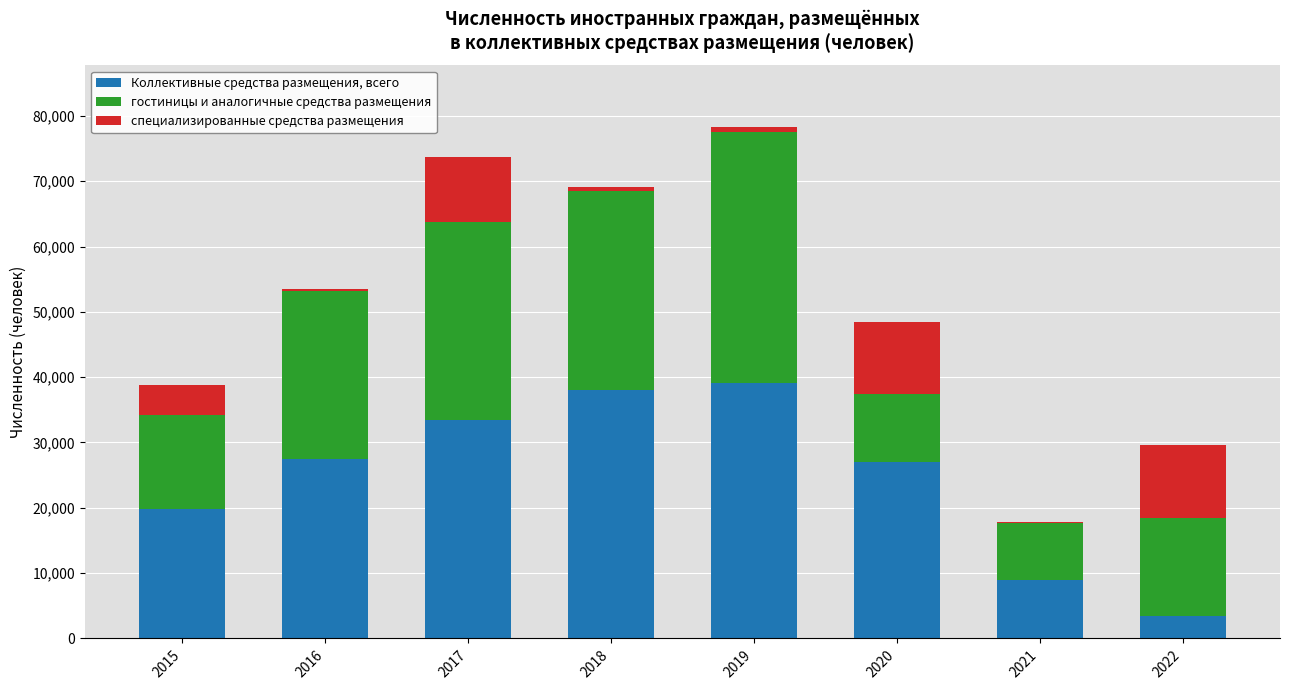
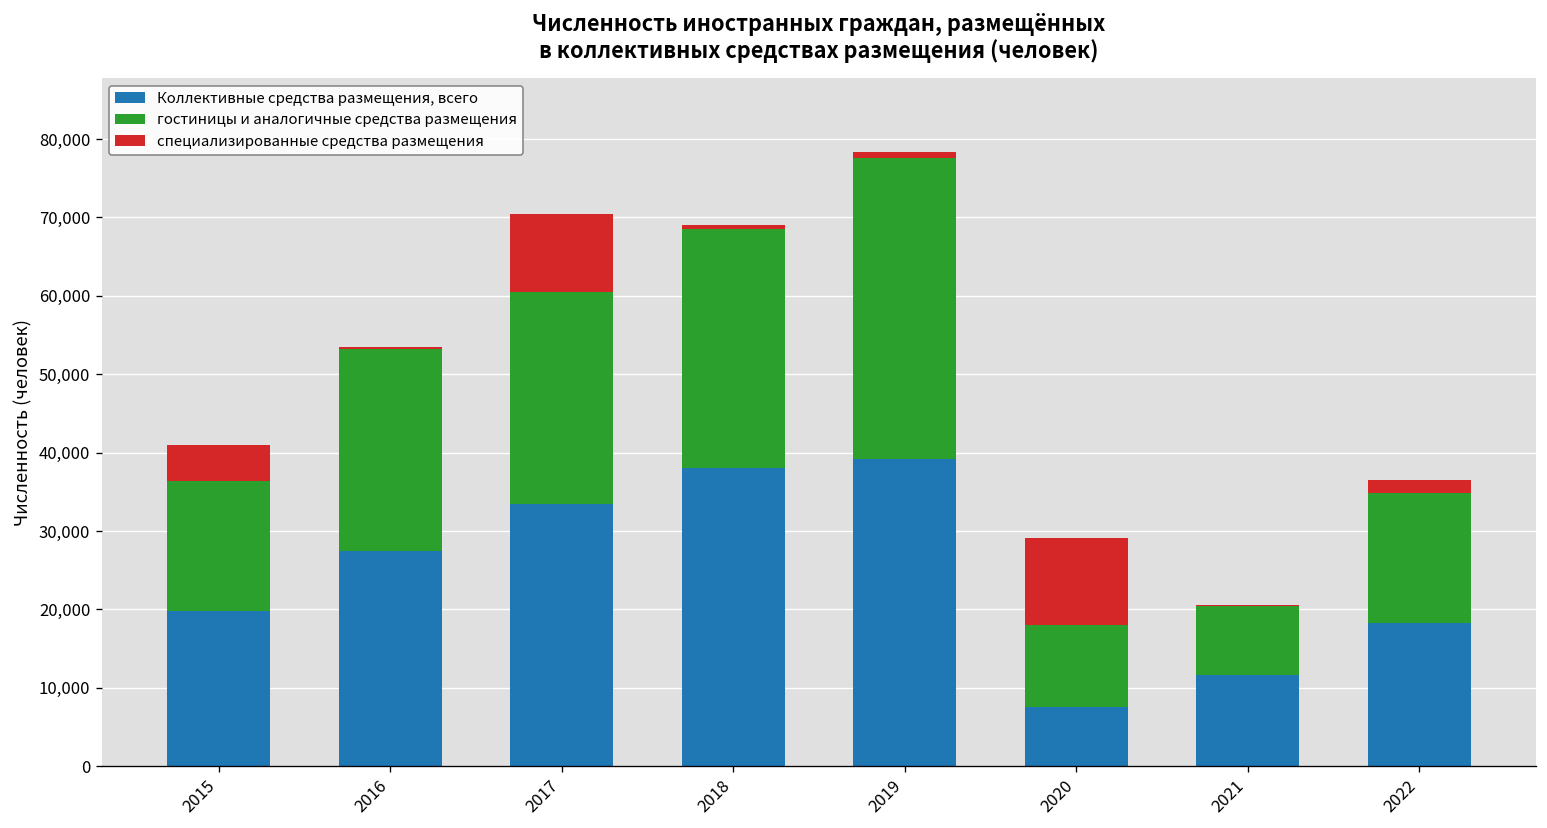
  {
    "Коллективные средства размещения, всего": {
      "2015": "20,000",
      "2016": "27,000",
      "2017": "33,000",
      "2018": "38,000",
      "2019": "39,000",
-     "2020": "27,000",
-     "2021": "9,000",
-     "2022": "3,000"
+     "2020": "8,000",
+     "2021": "12,000",
+     "2022": "18,000"
    },
    "гостиницы и аналогичные средства размещения": {
-     "2015": "14,000",
+     "2015": "17,000",
      "2016": "26,000",
-     "2017": "30,000",
+     "2017": "27,000",
      "2018": "30,000",
      "2019": "38,000",
      "2020": "10,000",
      "2021": "9,000",
-     "2022": "15,000"
+     "2022": "17,000"
    },
    "специализированные средства размещения": {
      "2015": "5,000",
      "2017": "10,000",
      "2018": "1,000",
      "2019": "1,000",
      "2020": "11,000",
-     "2022": "11,000"
+     "2022": "2,000"
    }
  }
